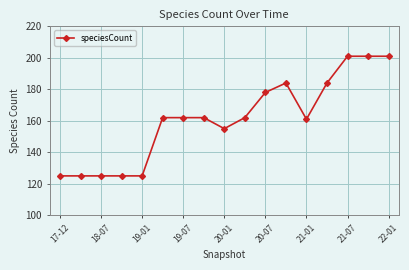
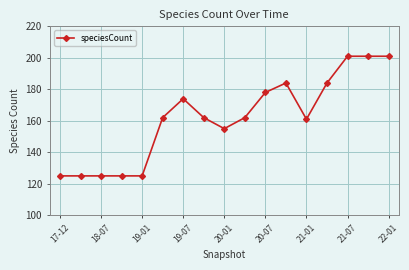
  {
    "17-12": 125,
    "18-07": 125,
    "19-01": 125,
-   "19-07": 162,
+   "19-07": 174,
    "20-01": 155,
    "20-07": 178,
    "21-01": 161,
    "21-07": 201,
    "22-01": 201
  }
